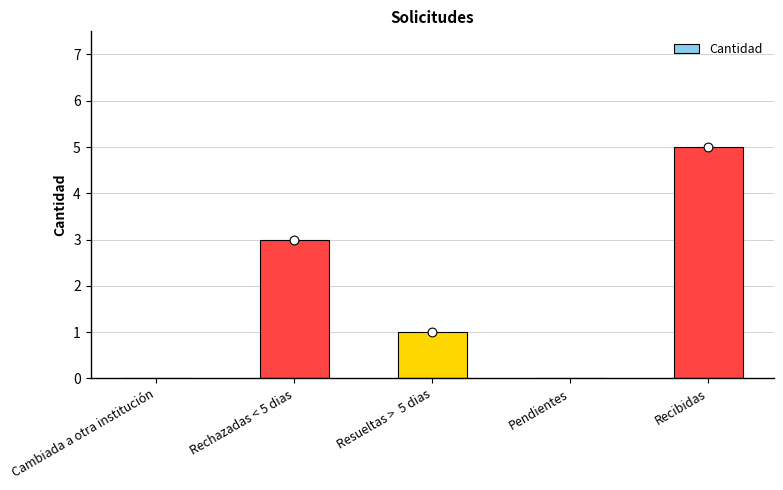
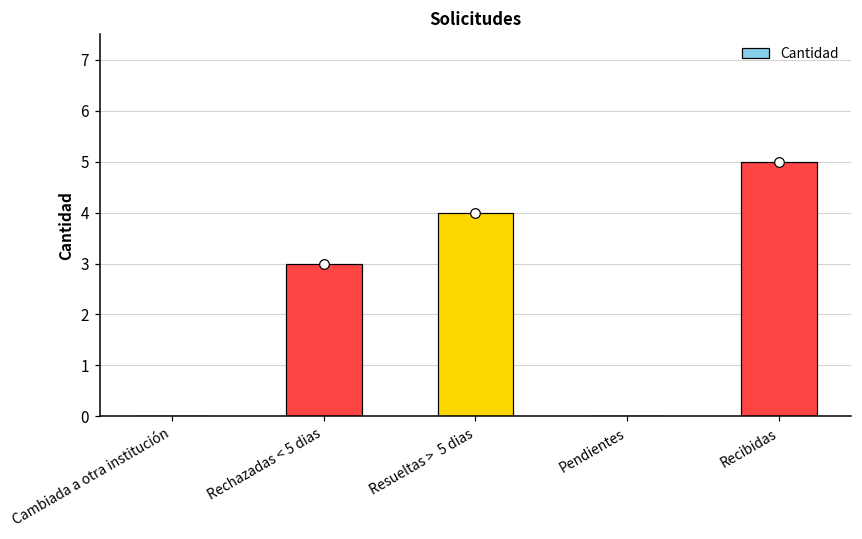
  {
    "Cantidad": {
      "Cambiada a otra institución": 0,
      "Rechazadas < 5 dias": 3,
-     "Resueltas > 5 dias": 1,
+     "Resueltas > 5 dias": 4,
      "Pendientes": 0,
      "Recibidas": 5
    }
  }
